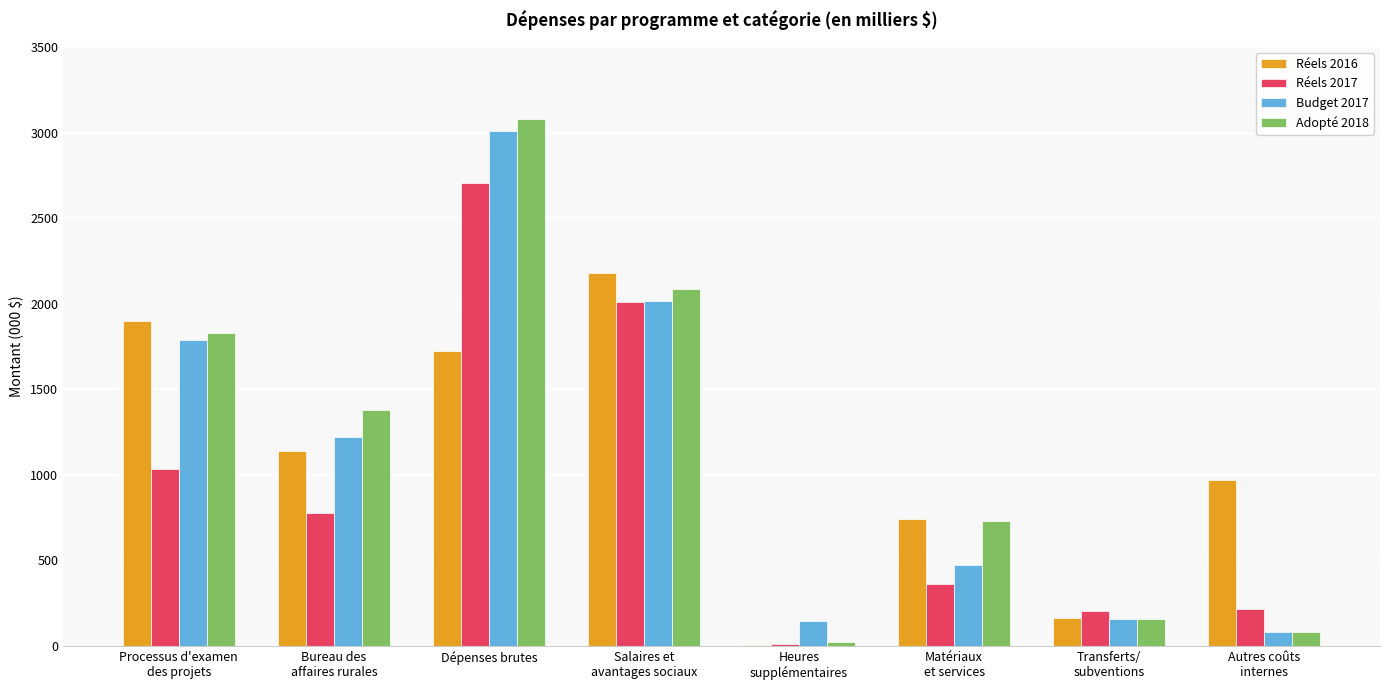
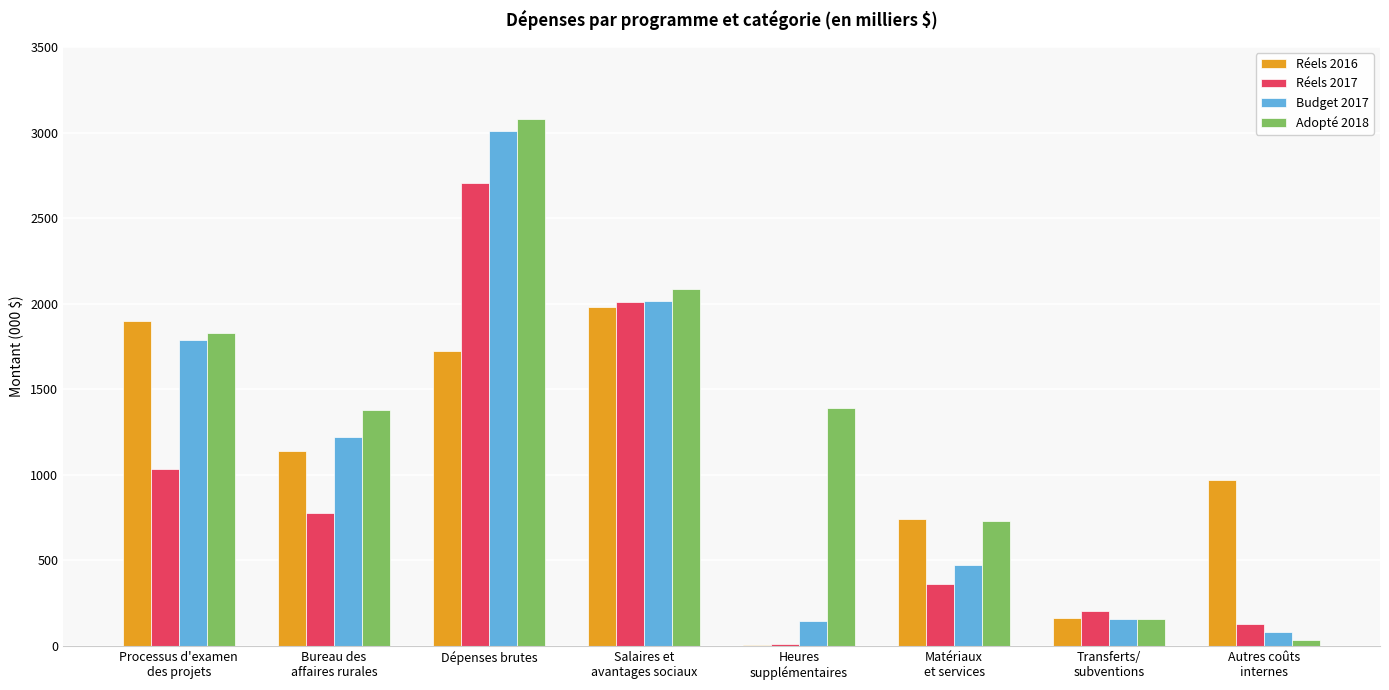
  {
    "Réels 2016": {
      "Processus d'examen des projets": 1900,
      "Bureau des affaires rurales": 1140,
      "Dépenses brutes": 1720,
-     "Salaires et avantages sociaux": 2180,
+     "Salaires et avantages sociaux": 1980,
      "Matériaux et services": 740,
      "Transferts/ subventions": 160,
      "Autres coûts internes": 970
    },
    "Réels 2017": {
      "Processus d'examen des projets": 1030,
      "Bureau des affaires rurales": 780,
      "Dépenses brutes": 2710,
      "Salaires et avantages sociaux": 2010,
      "Matériaux et services": 360,
      "Transferts/ subventions": 200,
-     "Autres coûts internes": 220
+     "Autres coûts internes": 130
    },
    "Budget 2017": {
      "Processus d'examen des projets": 1790,
      "Bureau des affaires rurales": 1220,
      "Dépenses brutes": 3010,
      "Salaires et avantages sociaux": 2020,
      "Heures supplémentaires": 150,
      "Matériaux et services": 480,
      "Transferts/ subventions": 160,
      "Autres coûts internes": 80
    },
    "Adopté 2018": {
      "Processus d'examen des projets": 1830,
      "Bureau des affaires rurales": 1380,
      "Dépenses brutes": 3080,
      "Salaires et avantages sociaux": 2090,
-     "Heures supplémentaires": 20,
+     "Heures supplémentaires": 1390,
      "Matériaux et services": 730,
      "Transferts/ subventions": 160,
-     "Autres coûts internes": 80
+     "Autres coûts internes": 30
    }
  }
